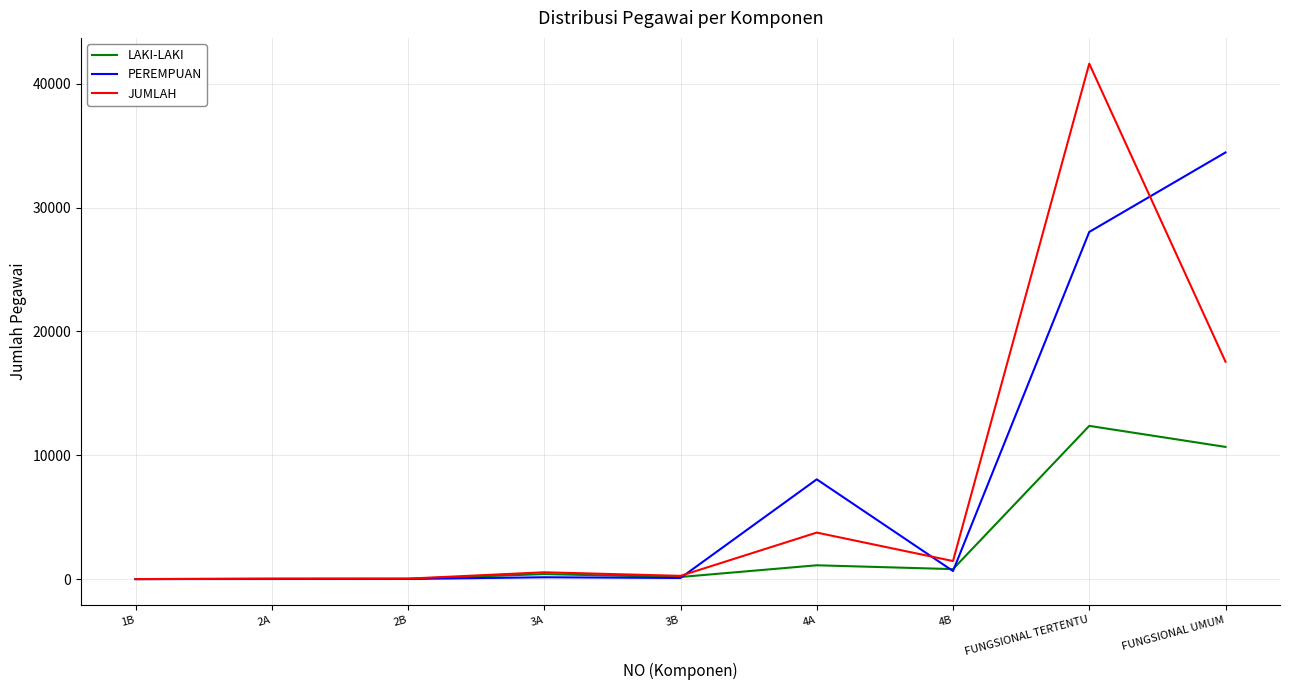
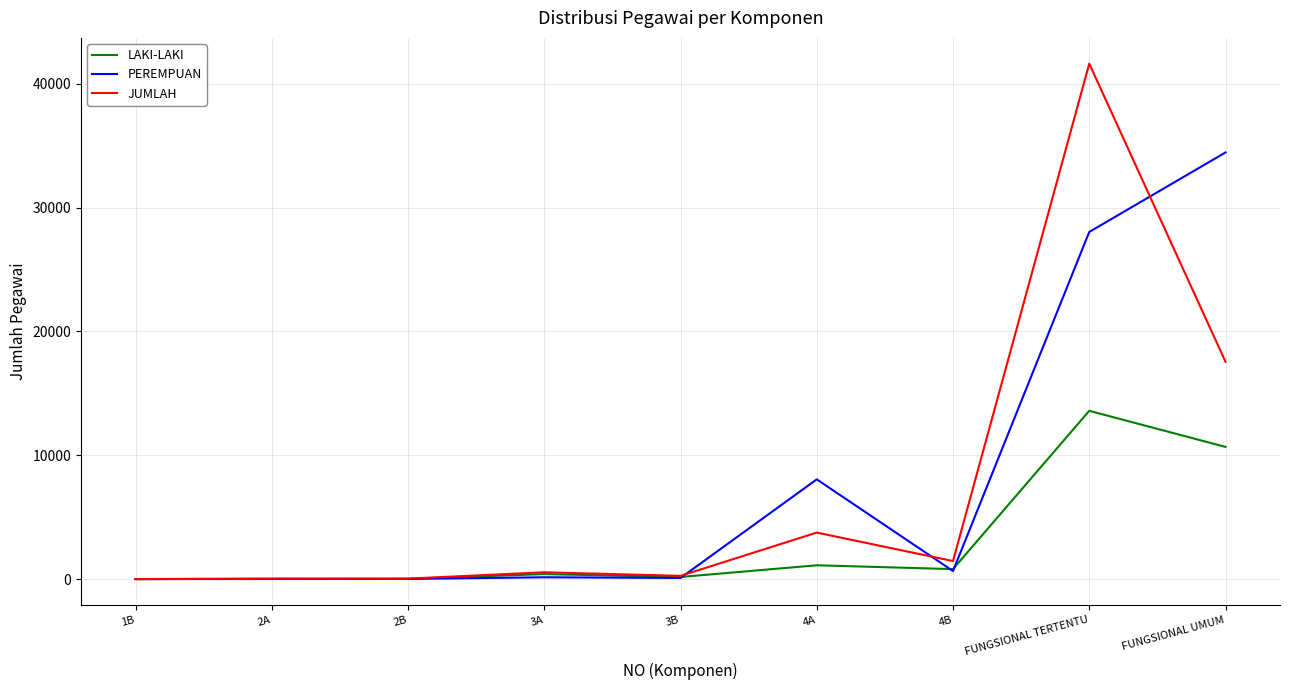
  {
    "LAKI-LAKI": {
      "4A": 1100,
-     "FUNGSIONAL TERTENTU": 12400,
+     "FUNGSIONAL TERTENTU": 13600,
      "FUNGSIONAL UMUM": 10700
    },
    "PEREMPUAN": {
      "3A": 100,
      "4A": 8100,
      "FUNGSIONAL TERTENTU": 28000,
      "FUNGSIONAL UMUM": 34500
    },
    "JUMLAH": {
      "4A": 3800,
      "4B": 1500,
      "FUNGSIONAL TERTENTU": 41600,
      "FUNGSIONAL UMUM": 17600
    }
  }
